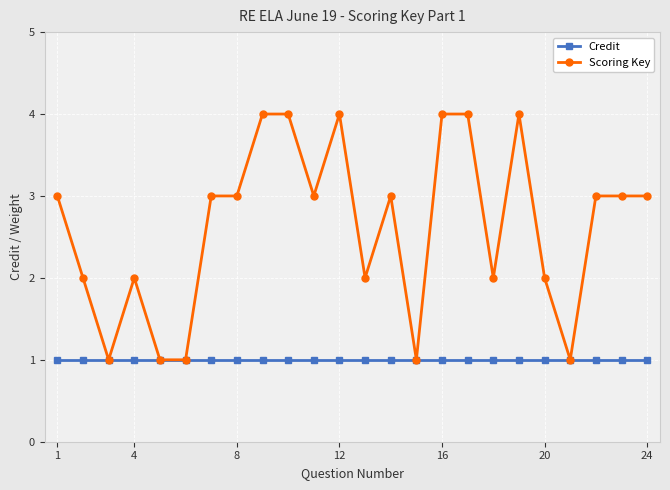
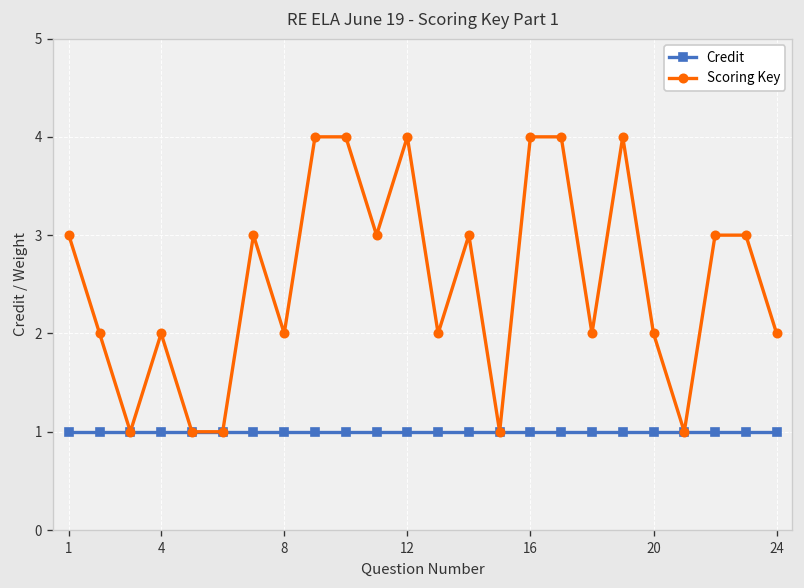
  {
    "Credit": {
      "1": 1,
      "4": 1,
      "8": 1,
      "12": 1,
      "16": 1,
      "20": 1,
      "24": 1
    },
    "Scoring Key": {
      "1": 3,
      "4": 2,
-     "8": 3,
+     "8": 2,
      "12": 4,
      "16": 4,
      "20": 2,
-     "24": 3
+     "24": 2
    }
  }
